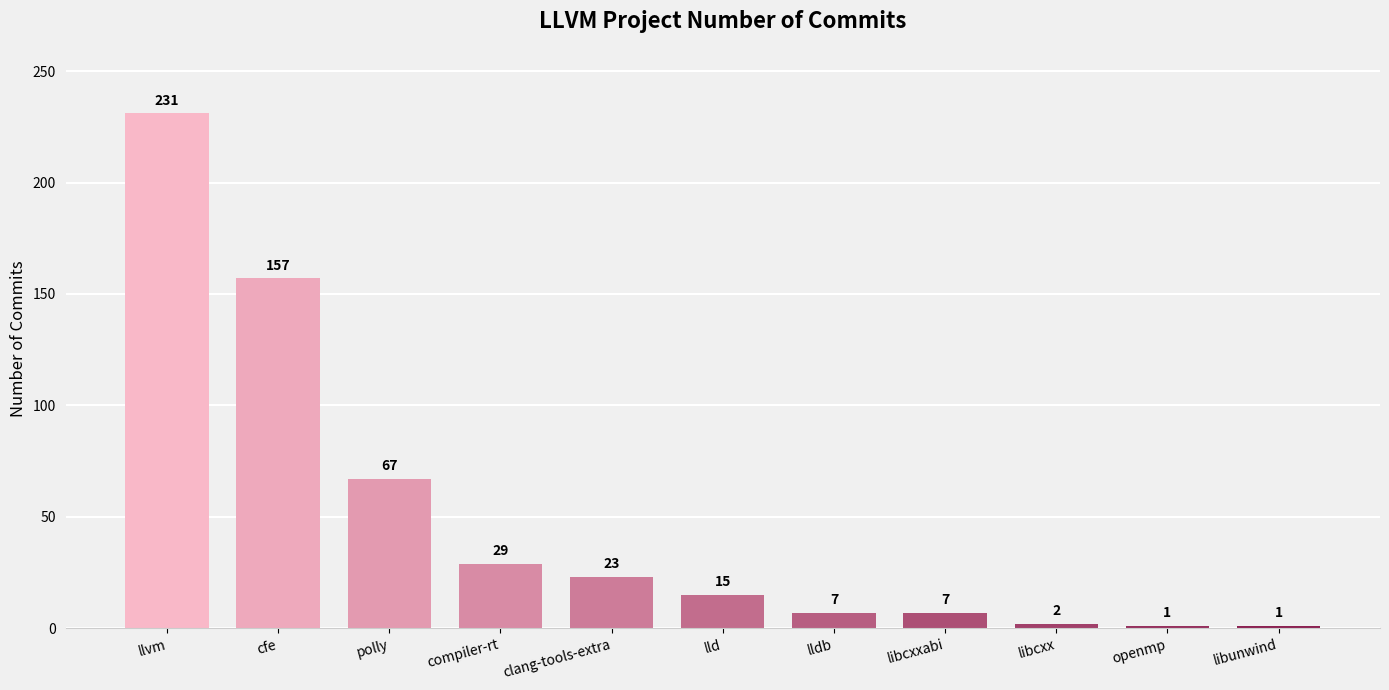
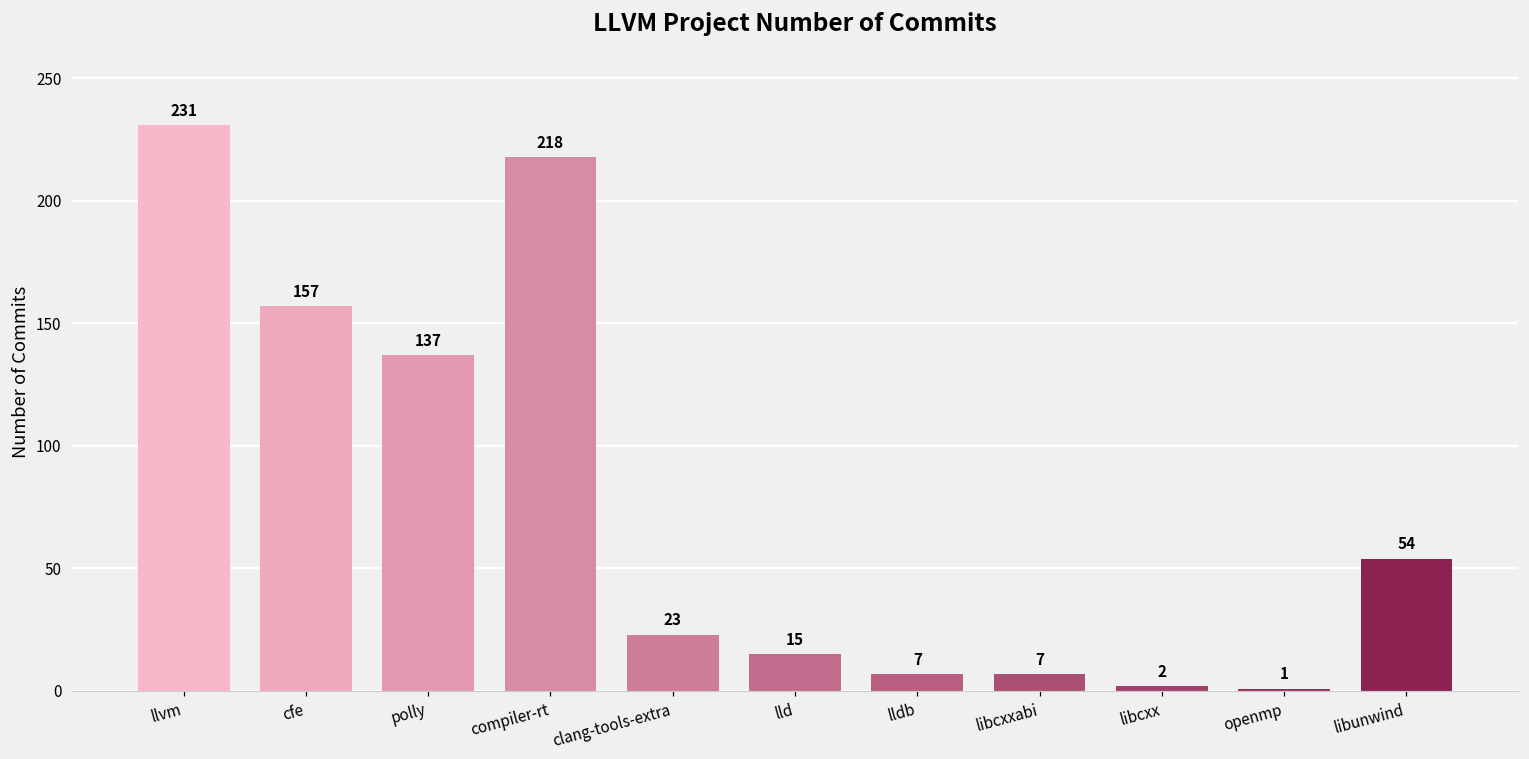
  {
    "llvm": 231,
    "cfe": 157,
-   "polly": 67,
-   "compiler-rt": 29,
+   "polly": 137,
+   "compiler-rt": 218,
    "clang-tools-extra": 23,
    "lld": 15,
    "lldb": 7,
    "libcxxabi": 7,
    "libcxx": 2,
    "openmp": 1,
-   "libunwind": 1
+   "libunwind": 54
  }
